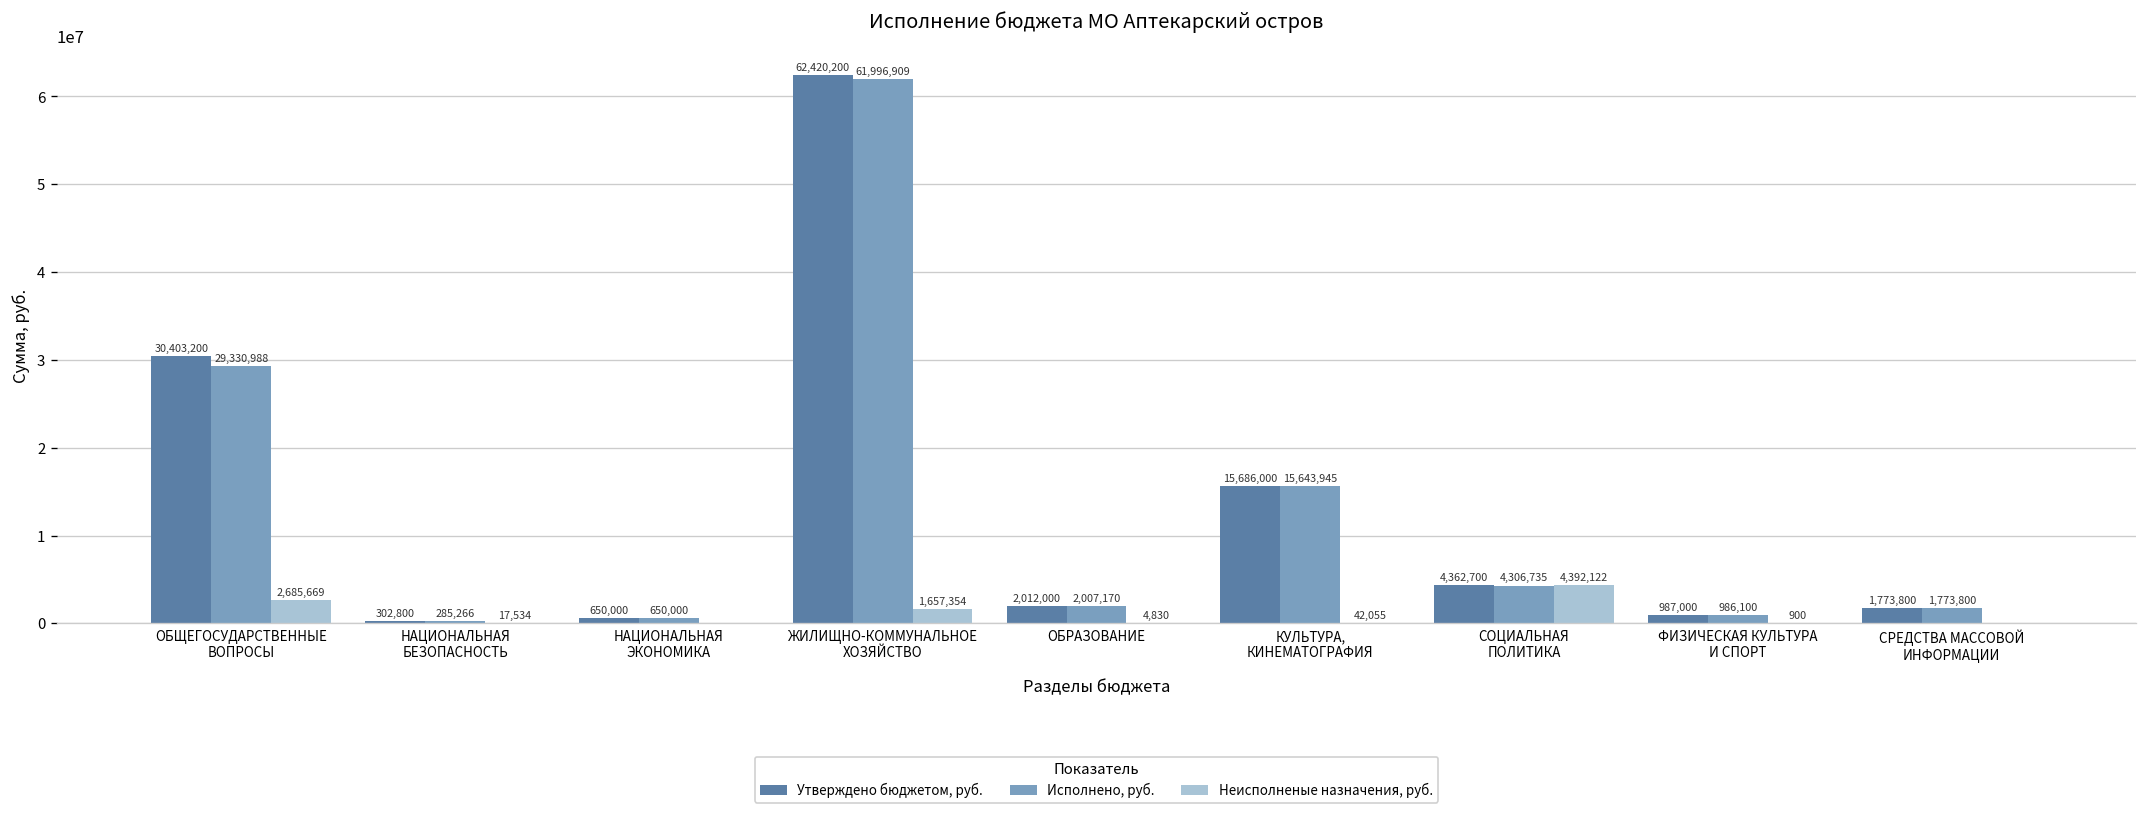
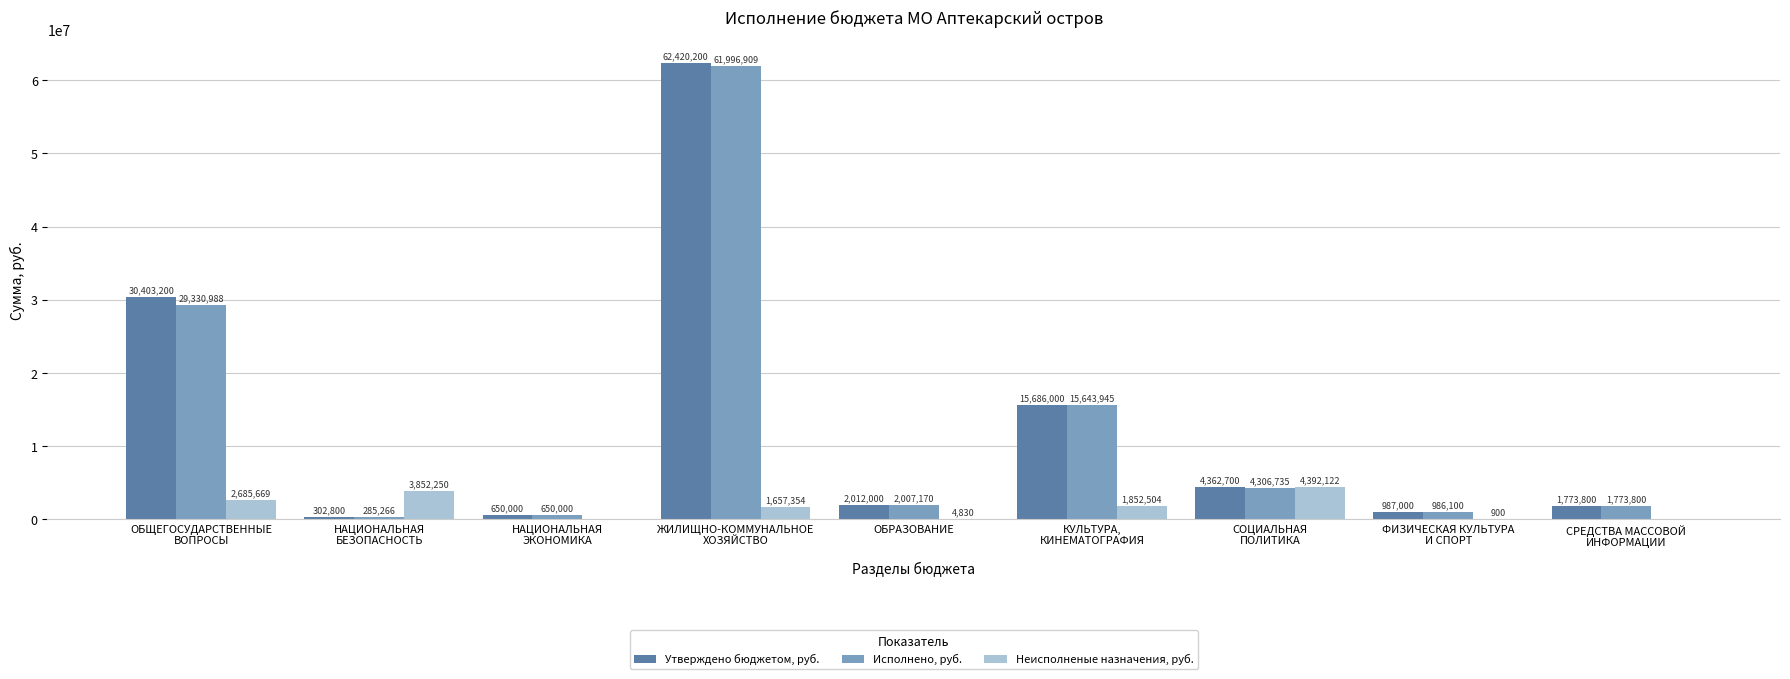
  {
    "Неисполненые назначения, руб.": {
      "ОБЩЕГОСУДАРСТВЕННЫЕ ВОПРОСЫ": "2,685,669",
-     "НАЦИОНАЛЬНАЯ БЕЗОПАСНОСТЬ": "17,534",
+     "НАЦИОНАЛЬНАЯ БЕЗОПАСНОСТЬ": "3,852,250",
      "ЖИЛИЩНО-КОММУНАЛЬНОЕ ХОЗЯЙСТВО": "1,657,354",
      "ОБРАЗОВАНИЕ": "4,830",
-     "КУЛЬТУРА, КИНЕМАТОГРАФИЯ": "42,055",
+     "КУЛЬТУРА, КИНЕМАТОГРАФИЯ": "1,852,504",
      "СОЦИАЛЬНАЯ ПОЛИТИКА": "4,392,122",
      "ФИЗИЧЕСКАЯ КУЛЬТУРА И СПОРТ": "900"
    }
  }
